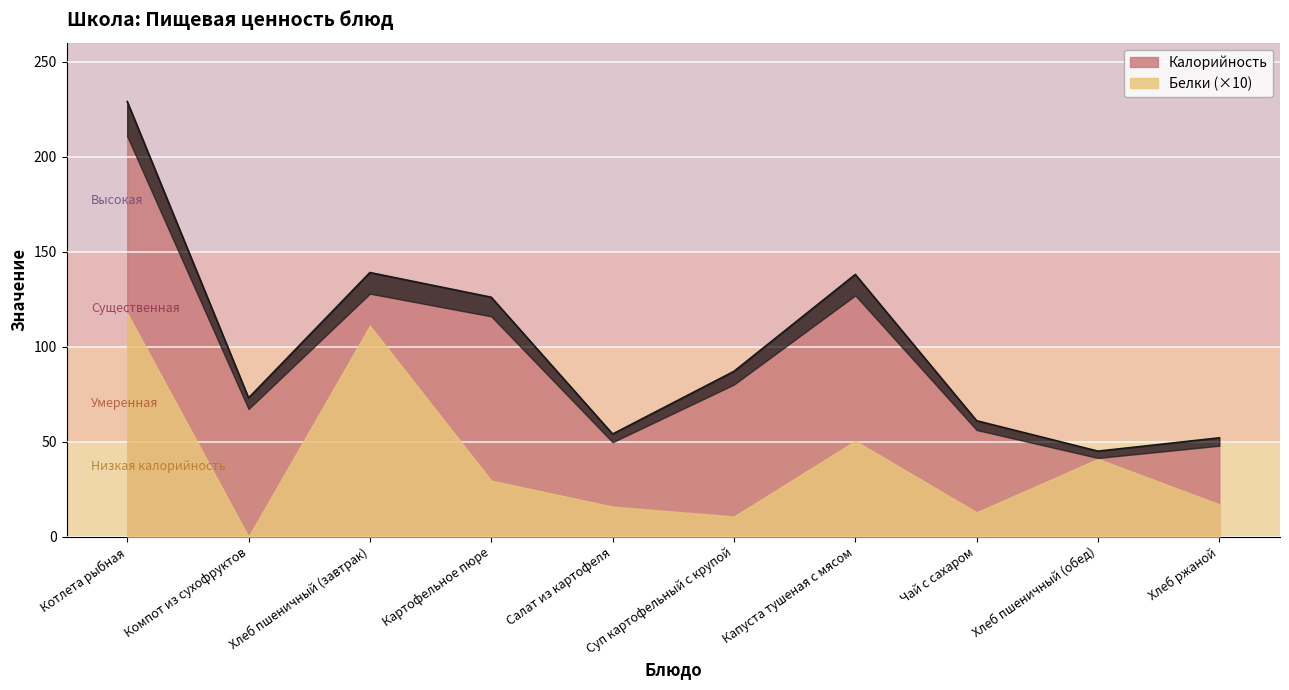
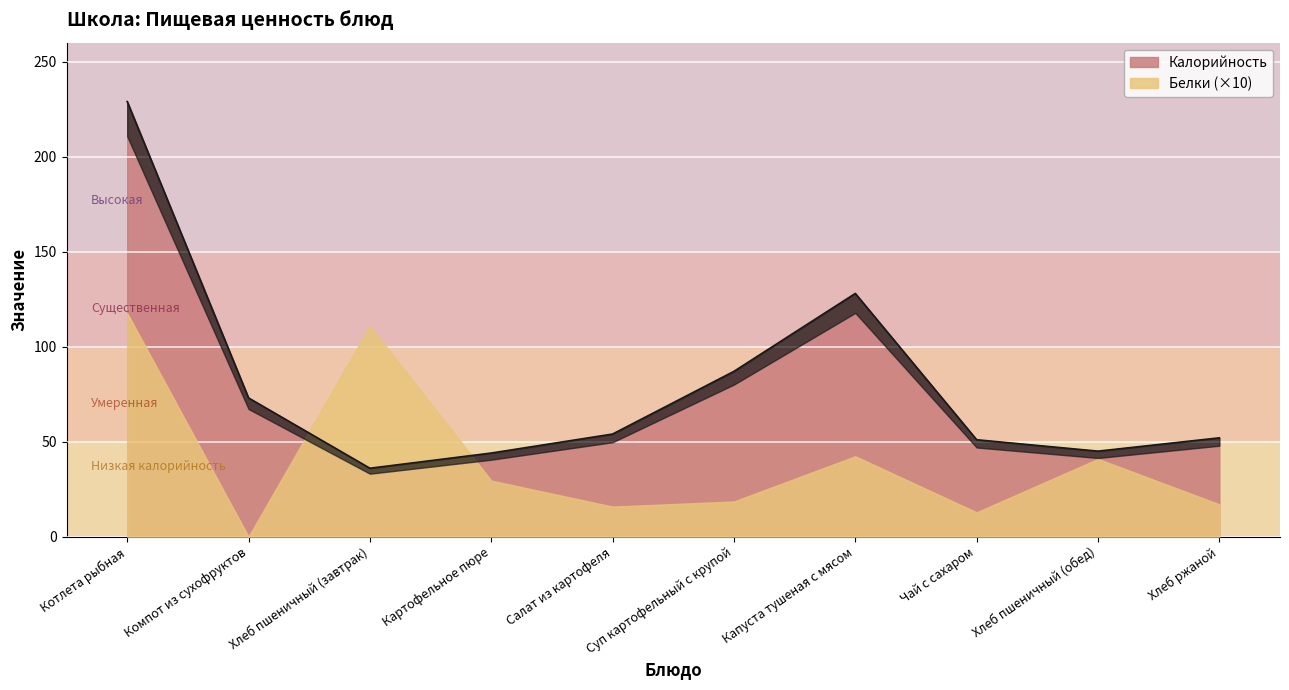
  {
    "Калорийность": {
      "Котлета рыбная": 229,
      "Компот из сухофруктов": 73,
-     "Хлеб пшеничный (завтрак)": 139,
-     "Картофельное пюре": 126,
+     "Хлеб пшеничный (завтрак)": 36,
+     "Картофельное пюре": 44,
      "Салат из картофеля": 54,
      "Суп картофельный с крупой": 87,
-     "Капуста тушеная с мясом": 138,
-     "Чай с сахаром": 61,
+     "Капуста тушеная с мясом": 128,
+     "Чай с сахаром": 51,
      "Хлеб пшеничный (обед)": 45,
      "Хлеб ржаной": 52
    },
    "Белки (×10)": {
      "Котлета рыбная": 118,
      "Компот из сухофруктов": 0,
      "Хлеб пшеничный (завтрак)": 111,
      "Картофельное пюре": 30,
      "Салат из картофеля": 16,
-     "Суп картофельный с крупой": 11,
-     "Капуста тушеная с мясом": 50,
+     "Суп картофельный с крупой": 19,
+     "Капуста тушеная с мясом": 42,
      "Чай с сахаром": 13,
      "Хлеб пшеничный (обед)": 41,
      "Хлеб ржаной": 17
    }
  }
